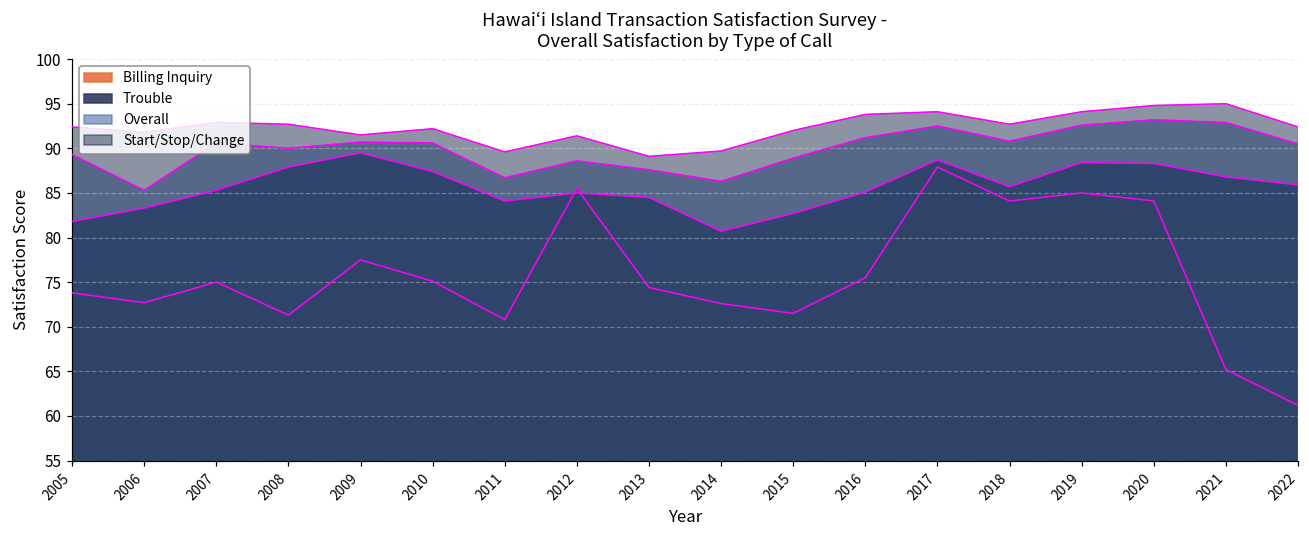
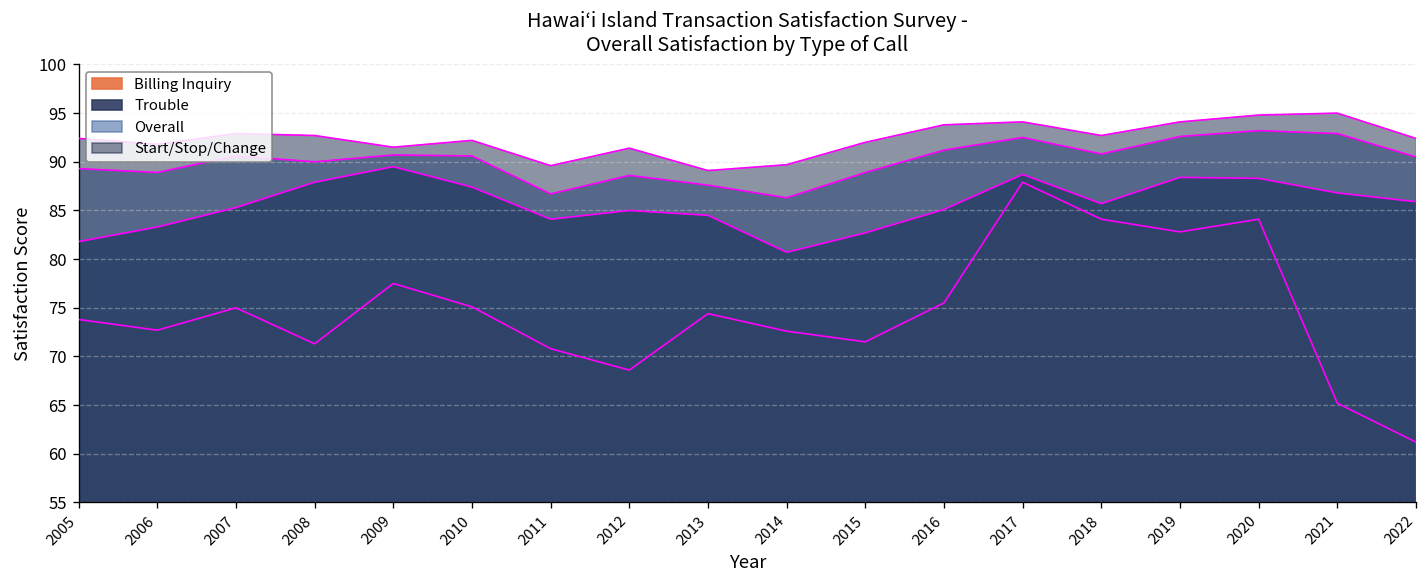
  {
    "Billing Inquiry": {
      "2005": 74,
      "2006": 73,
      "2007": 75,
      "2008": 71,
      "2009": 78,
      "2010": 75,
      "2011": 71,
-     "2012": 86,
+     "2012": 69,
      "2013": 74,
      "2014": 73,
      "2015": 72,
      "2016": 76,
      "2017": 88,
      "2018": 84,
-     "2019": 85,
+     "2019": 83,
      "2020": 84,
      "2021": 65,
      "2022": 61
    },
    "Overall": {
      "2005": 89,
-     "2006": 85,
+     "2006": 89,
      "2008": 90,
      "2009": 91,
      "2010": 91,
      "2011": 87,
      "2012": 89,
      "2013": 88,
      "2014": 86,
      "2015": 89,
      "2016": 91,
      "2017": 93,
      "2018": 91,
      "2019": 93,
      "2020": 93,
      "2021": 93,
      "2022": 91
    }
  }
